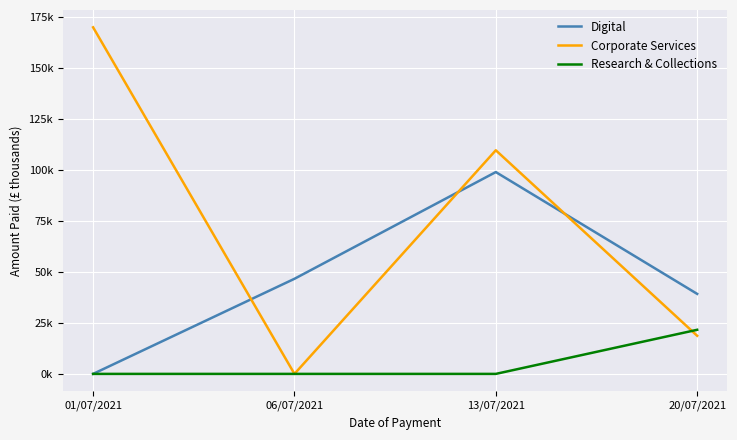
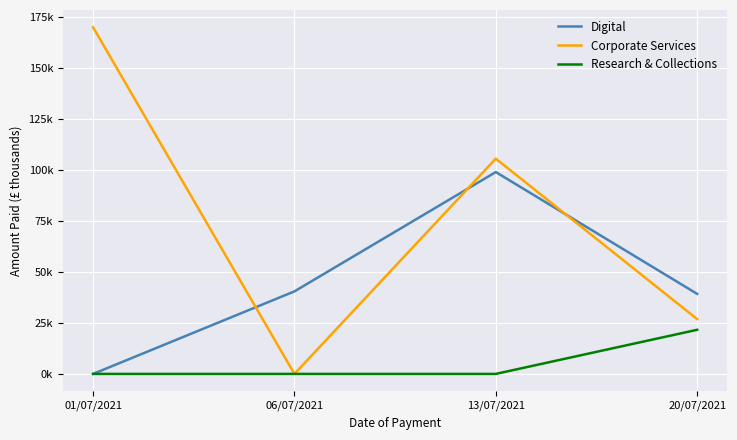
  {
    "Digital": {
-     "06/07/2021": 47000,
+     "06/07/2021": 40000,
      "13/07/2021": 99000,
      "20/07/2021": 39000
    },
    "Corporate Services": {
      "01/07/2021": 170000,
-     "13/07/2021": 110000,
-     "20/07/2021": 19000
+     "13/07/2021": 105000,
+     "20/07/2021": 27000
    },
    "Research & Collections": {
      "13/07/2021": 0,
      "20/07/2021": 22000
    }
  }
